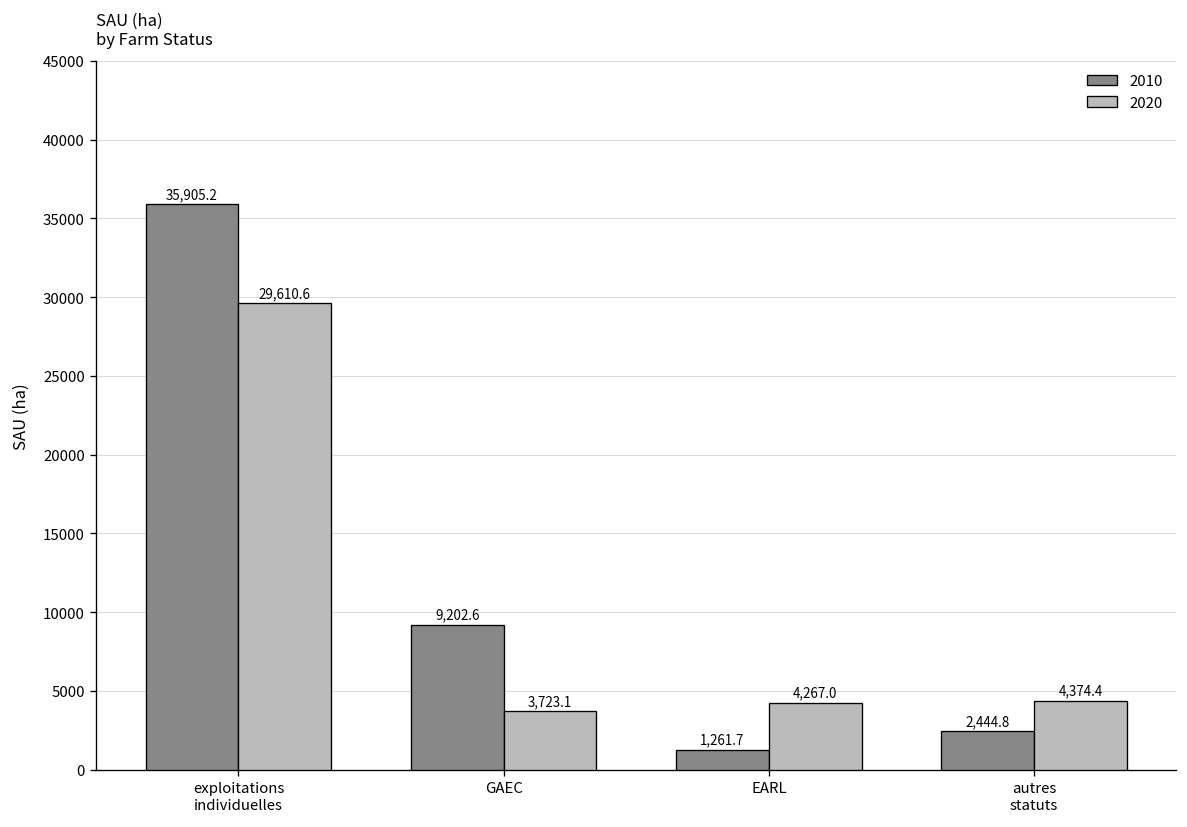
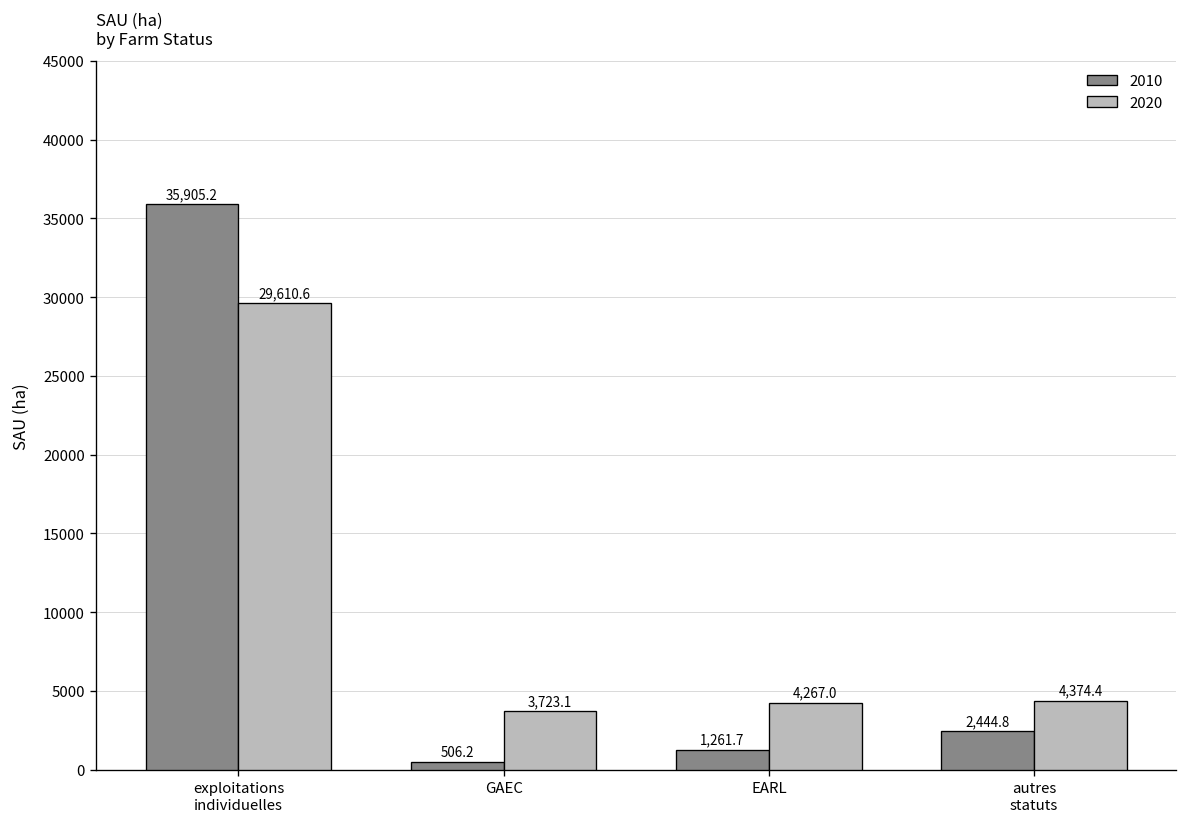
  {
    "2010": {
      "exploitations individuelles": "35,905.2",
-     "GAEC": "9,202.6",
+     "GAEC": "506.2",
      "EARL": "1,261.7",
      "autres statuts": "2,444.8"
    },
    "2020": {
      "exploitations individuelles": "29,610.6",
      "GAEC": "3,723.1",
      "EARL": "4,267.0",
      "autres statuts": "4,374.4"
    }
  }
